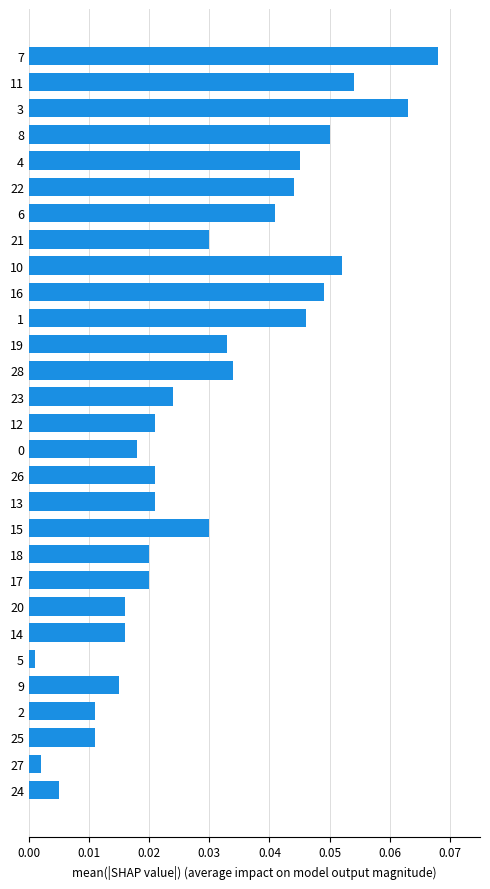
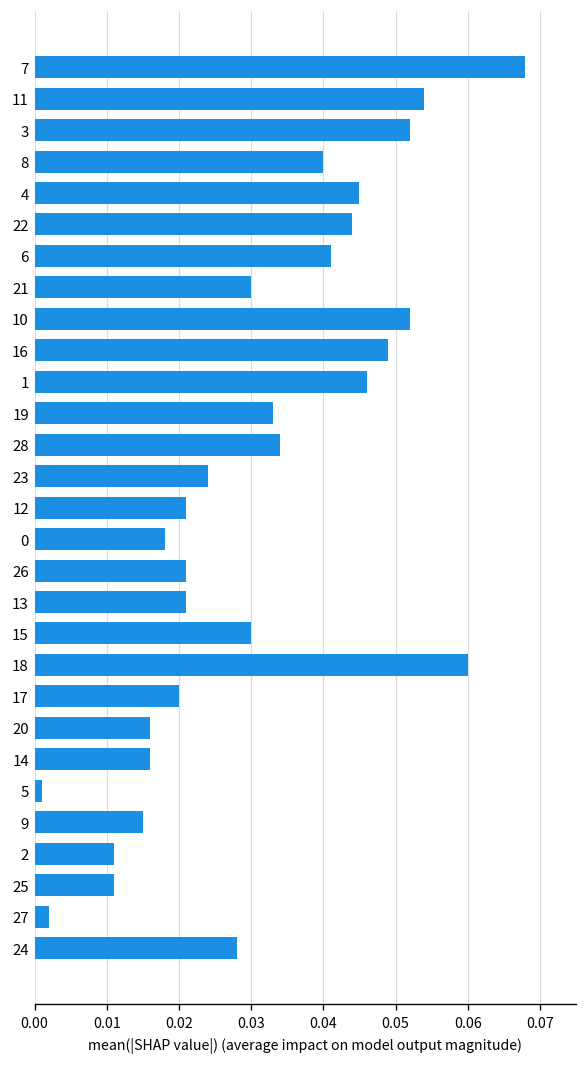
  {
    "7": 0.068,
    "11": 0.054,
-   "3": 0.063,
-   "8": 0.05,
+   "3": 0.052,
+   "8": 0.04,
    "4": 0.045,
    "22": 0.044,
    "6": 0.041,
    "21": 0.030,
    "10": 0.052,
    "16": 0.049,
    "1": 0.046,
    "19": 0.033,
    "28": 0.034,
    "23": 0.024,
    "12": 0.021,
    "0": 0.018,
    "26": 0.021,
    "13": 0.021,
    "15": 0.030,
-   "18": 0.02,
+   "18": 0.06,
    "17": 0.020,
    "20": 0.016,
    "14": 0.016,
    "5": 0.001,
    "9": 0.015,
    "2": 0.011,
    "25": 0.011,
    "27": 0.002,
-   "24": 0.005
+   "24": 0.028
  }
